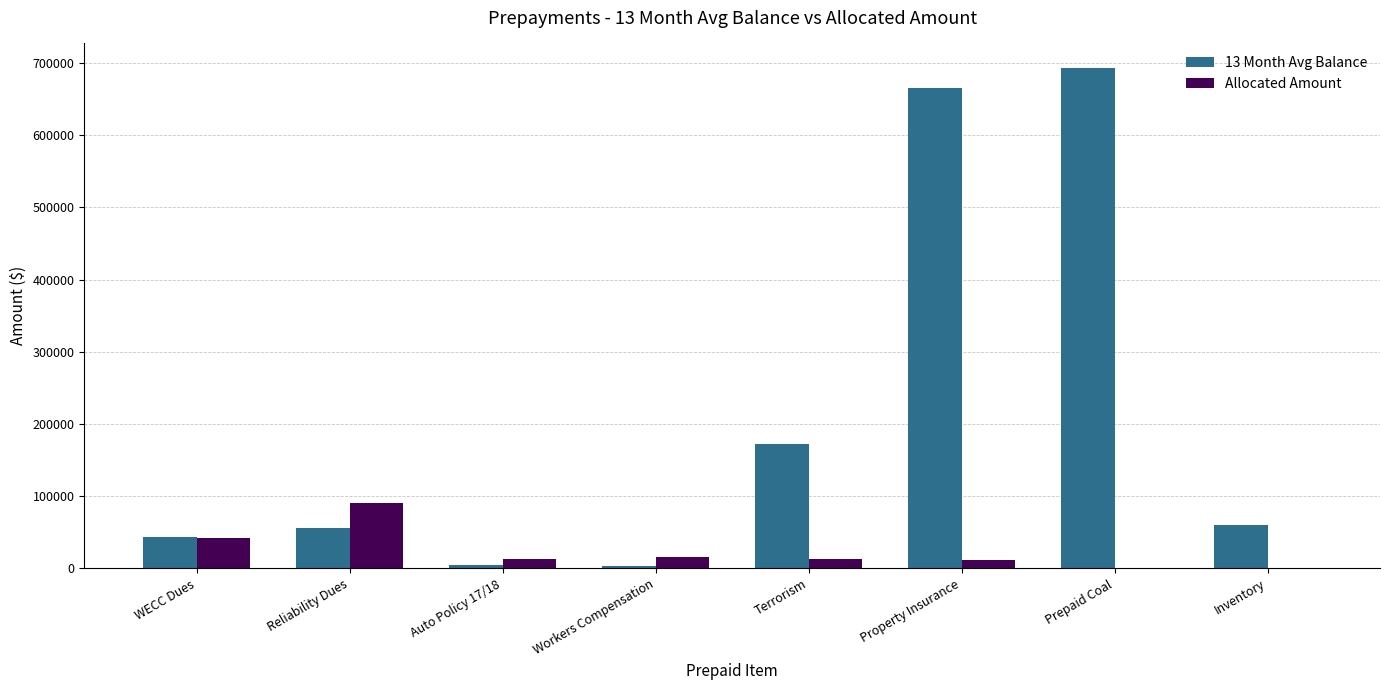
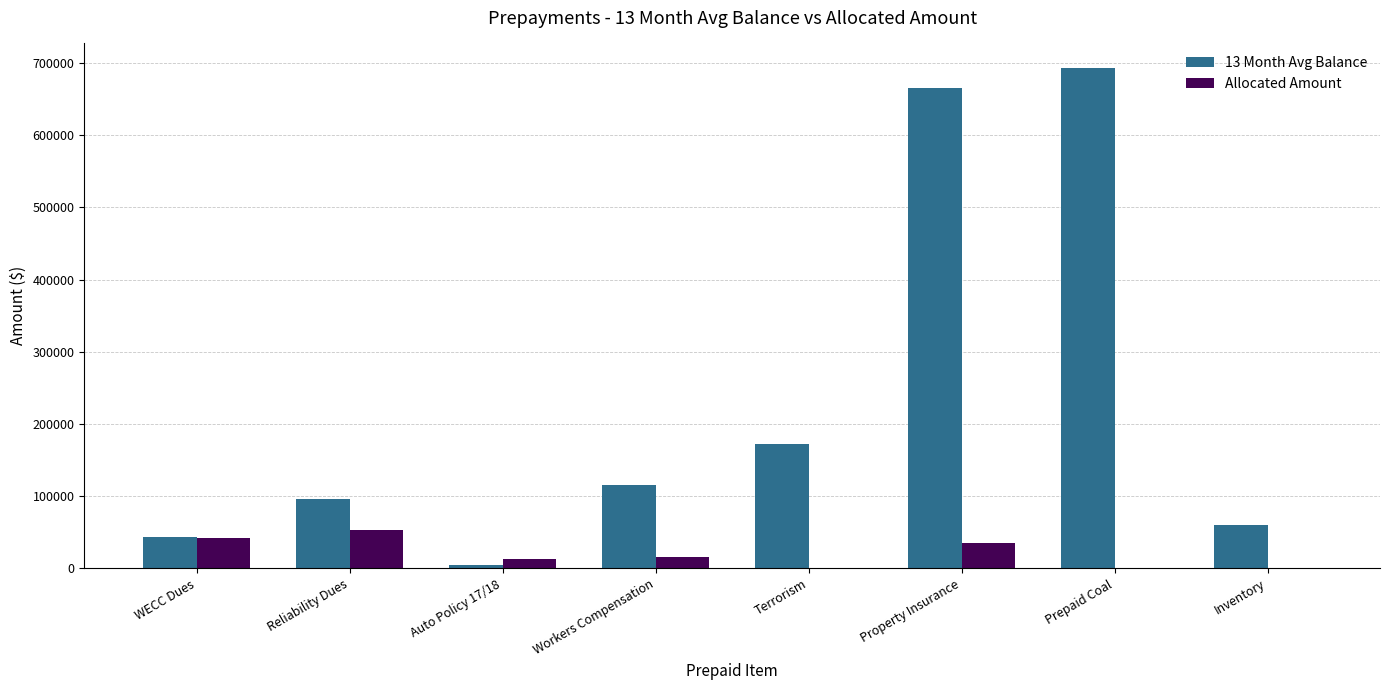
  {
    "13 Month Avg Balance": {
      "WECC Dues": 40000,
-     "Reliability Dues": 60000,
+     "Reliability Dues": 100000,
      "Auto Policy 17/18": 0,
-     "Workers Compensation": 0,
+     "Workers Compensation": 120000,
      "Terrorism": 170000,
      "Property Insurance": 660000,
      "Prepaid Coal": 690000,
      "Inventory": 60000
    },
    "Allocated Amount": {
      "WECC Dues": 40000,
-     "Reliability Dues": 90000,
+     "Reliability Dues": 50000,
      "Auto Policy 17/18": 10000,
      "Workers Compensation": 20000,
-     "Terrorism": 10000,
-     "Property Insurance": 10000,
+     "Terrorism": 0,
+     "Property Insurance": 40000,
      "Prepaid Coal": 0,
      "Inventory": 0
    }
  }
